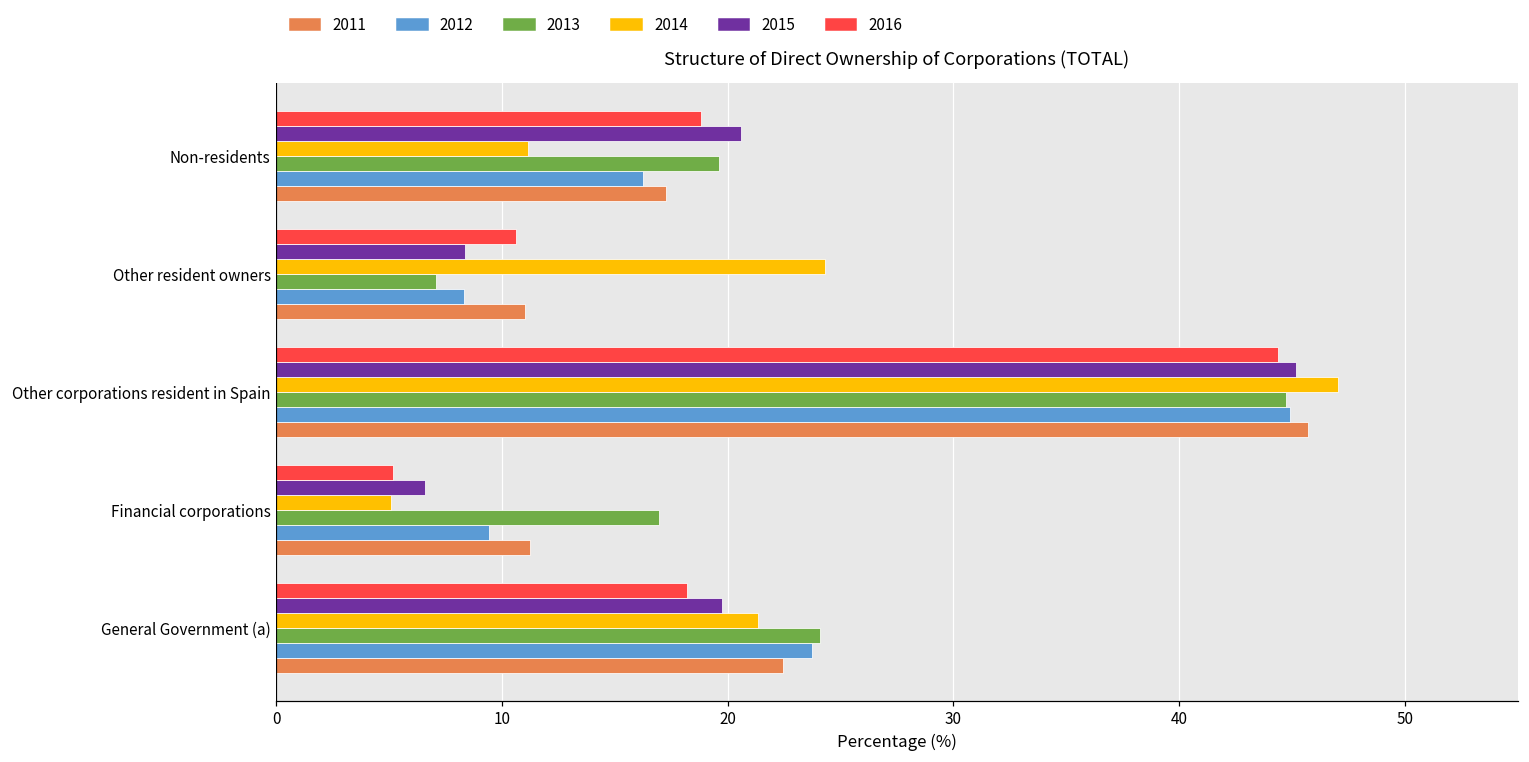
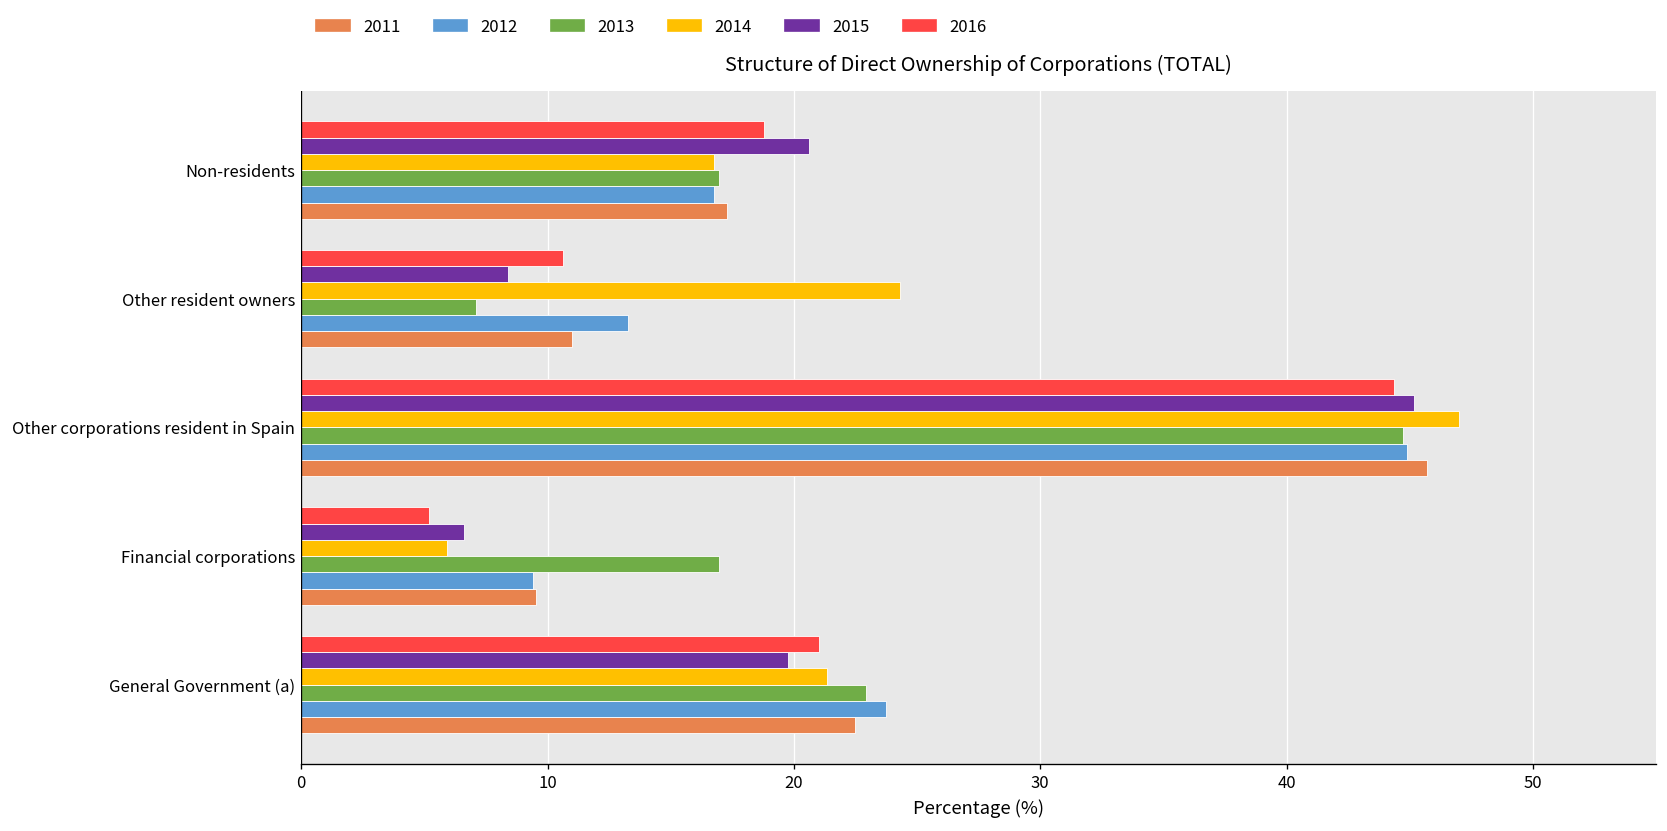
  {
    "2011": {
      "Non-residents": 17.3,
      "Other resident owners": 11.0,
      "Other corporations resident in Spain": 45.7,
-     "Financial corporations": 11.2,
+     "Financial corporations": 9.5,
      "General Government (a)": 22.5
    },
    "2012": {
-     "Non-residents": 16.3,
-     "Other resident owners": 8.3,
+     "Non-residents": 16.8,
+     "Other resident owners": 13.3,
      "Other corporations resident in Spain": 44.9,
      "Financial corporations": 9.4,
      "General Government (a)": 23.7
    },
    "2013": {
-     "Non-residents": 19.6,
+     "Non-residents": 17.0,
      "Other resident owners": 7.1,
      "Other corporations resident in Spain": 44.7,
      "Financial corporations": 17.0,
-     "General Government (a)": 24.1
+     "General Government (a)": 22.9
    },
    "2014": {
-     "Non-residents": 11.2,
+     "Non-residents": 16.8,
      "Other resident owners": 24.3,
      "Other corporations resident in Spain": 47.0,
-     "Financial corporations": 5.1,
+     "Financial corporations": 5.9,
      "General Government (a)": 21.4
    },
    "2015": {
      "Non-residents": 20.6,
      "Other resident owners": 8.4,
      "Other corporations resident in Spain": 45.2,
      "Financial corporations": 6.6,
      "General Government (a)": 19.7
    },
    "2016": {
      "Non-residents": 18.8,
      "Other resident owners": 10.6,
      "Other corporations resident in Spain": 44.4,
      "Financial corporations": 5.2,
-     "General Government (a)": 18.2
+     "General Government (a)": 21.0
    }
  }
